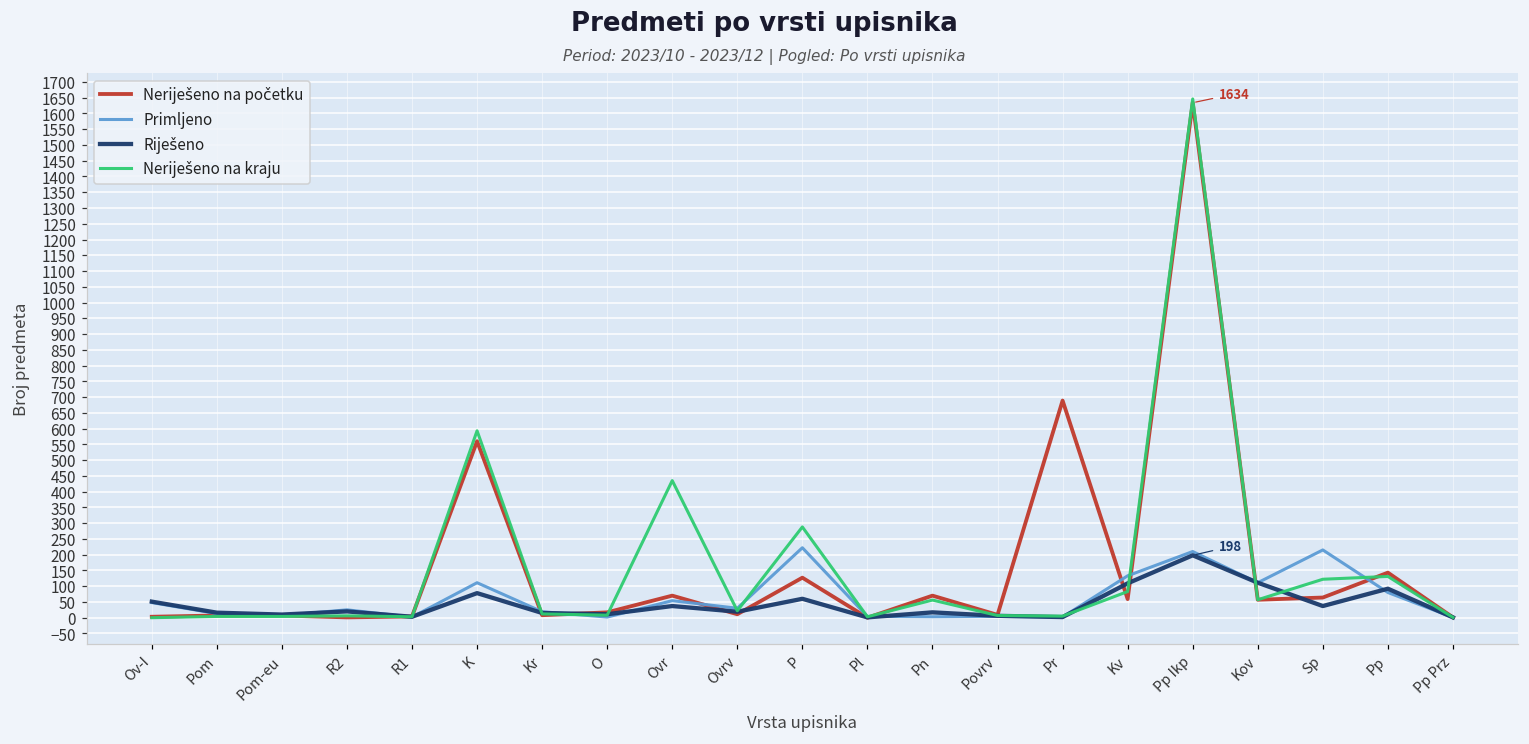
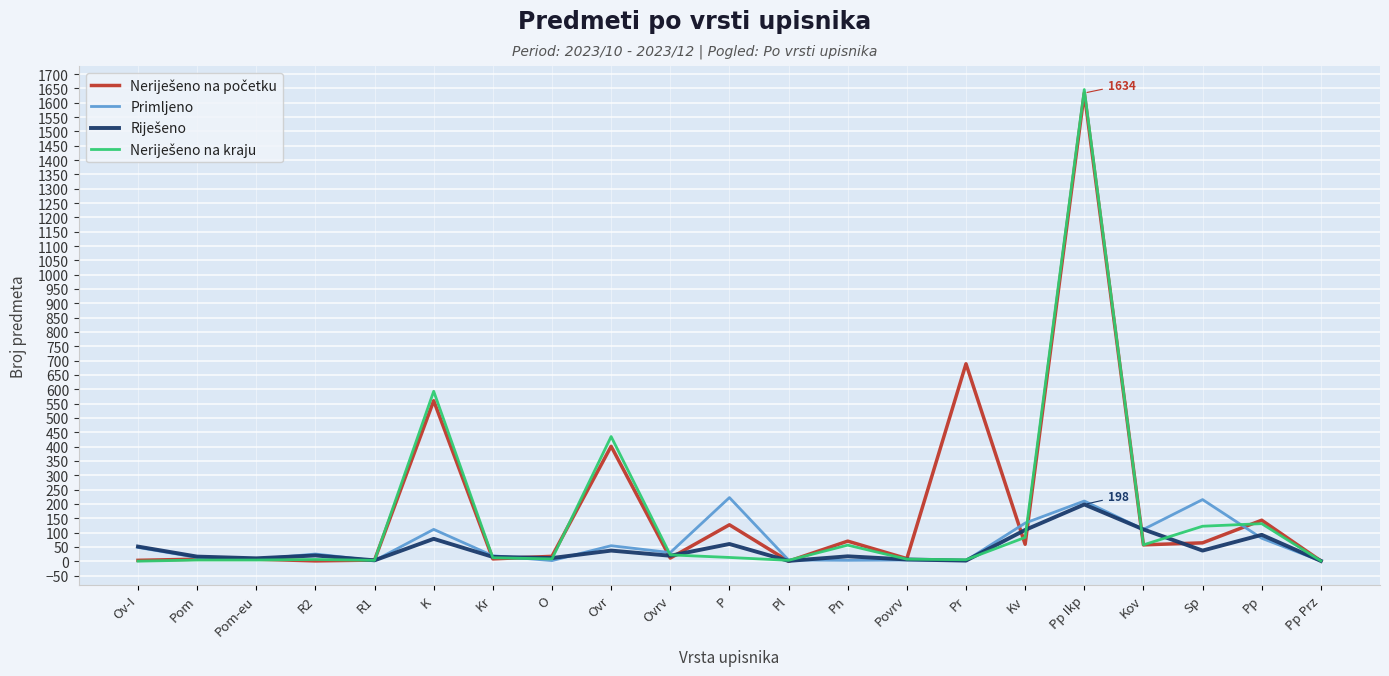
  {
    "Neriješeno na početku": {
      "K": 560,
-     "Ovr": 70,
+     "Ovr": 400,
      "P": 130,
      "Pn": 70,
      "Pr": 690,
      "Kv": 60,
      "Sp": 60,
      "Pp": 140
    },
    "Primljeno": {
      "K": 110,
      "Ovr": 50,
      "P": 220,
      "Pn": 0,
      "Kv": 130,
      "Sp": 220,
      "Pp": 80
    },
    "Riješeno": {
      "Pp Ikp": 198
    },
    "Neriješeno na kraju": {
      "K": 590,
      "Ovr": 440,
-     "P": 290,
+     "P": 10,
      "Pn": 60,
      "Kv": 80,
      "Sp": 120,
      "Pp": 130
    }
  }
